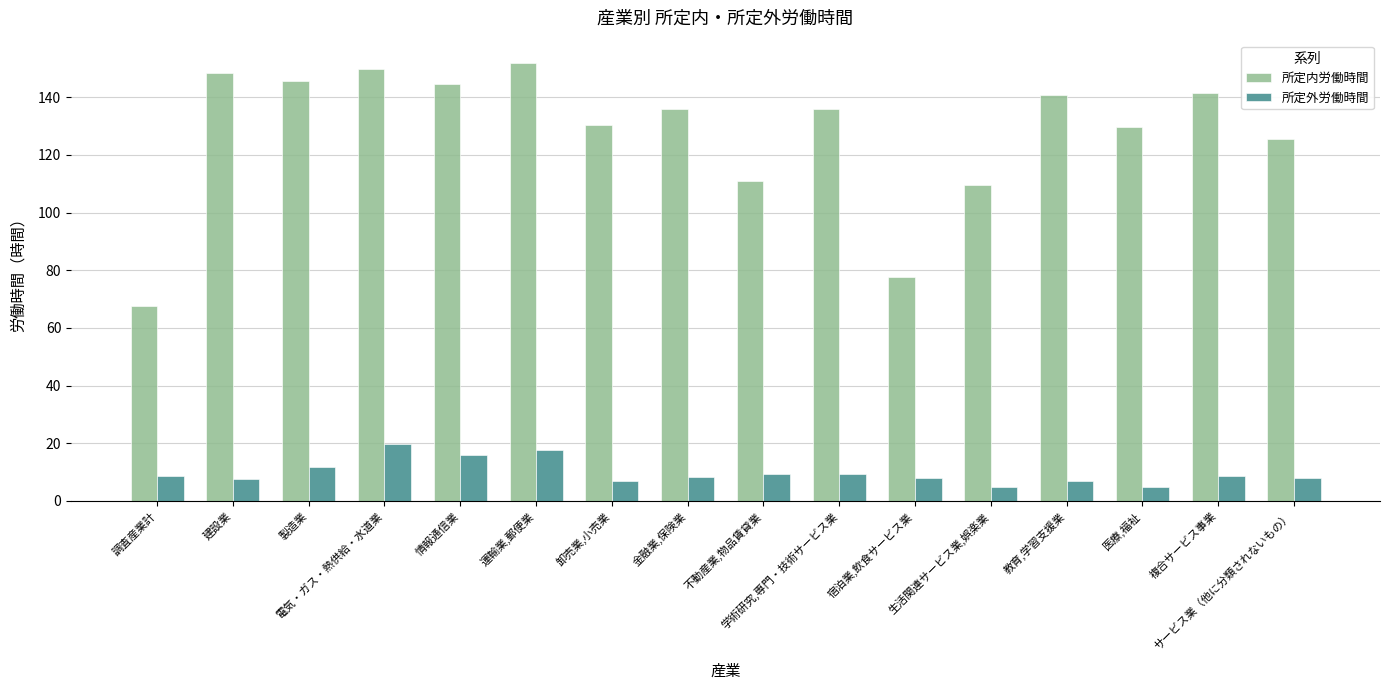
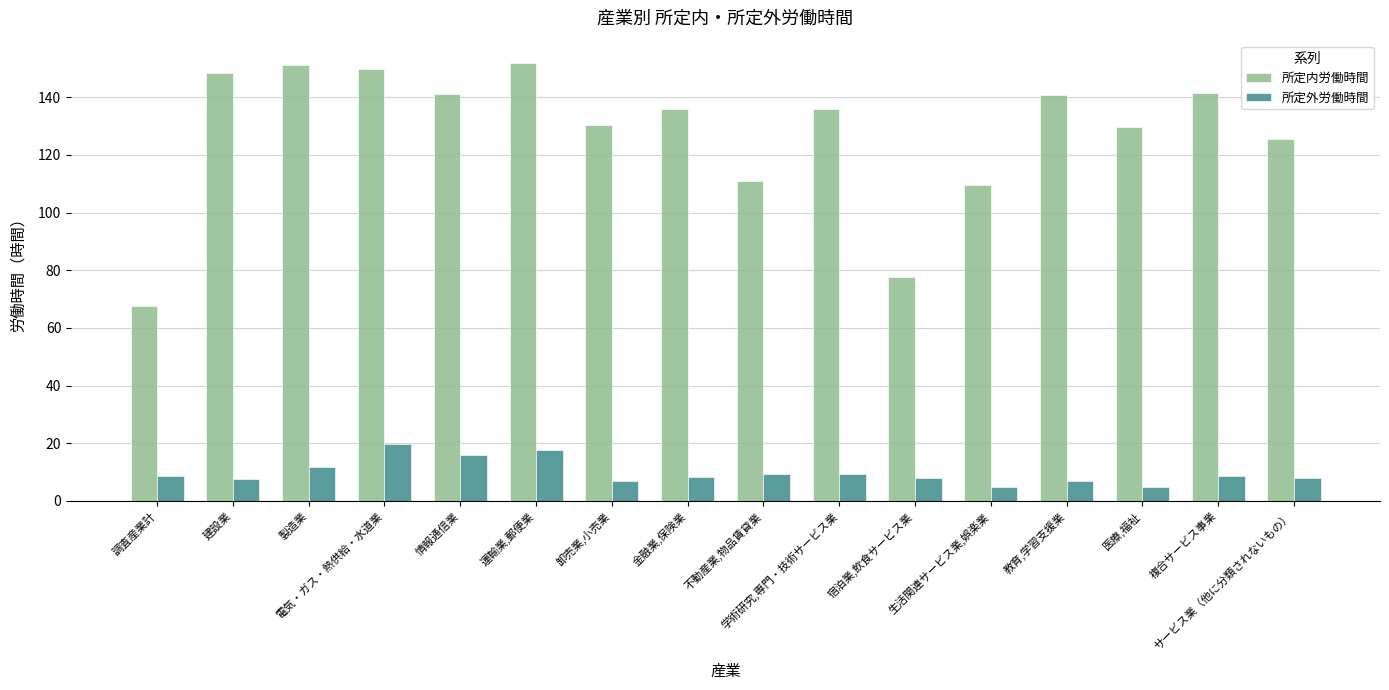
  {
    "所定内労働時間": {
      "調査産業計": 68,
      "建設業": 148,
-     "製造業": 146,
+     "製造業": 151,
      "電気・ガス・熱供給・水道業": 150,
-     "情報通信業": 145,
+     "情報通信業": 141,
      "運輸業,郵便業": 152,
      "卸売業,小売業": 130,
      "金融業,保険業": 136,
      "不動産業,物品賃貸業": 111,
      "学術研究,専門・技術サービス業": 136,
      "宿泊業,飲食サービス業": 78,
      "生活関連サービス業,娯楽業": 110,
      "教育,学習支援業": 141,
      "医療,福祉": 130,
      "複合サービス事業": 141,
      "サービス業（他に分類されないもの）": 125
    },
    "所定外労働時間": {
      "調査産業計": 9,
      "建設業": 8,
      "製造業": 12,
      "電気・ガス・熱供給・水道業": 20,
      "情報通信業": 16,
      "運輸業,郵便業": 18,
      "卸売業,小売業": 7,
      "金融業,保険業": 8,
      "不動産業,物品賃貸業": 9,
      "学術研究,専門・技術サービス業": 9,
      "宿泊業,飲食サービス業": 8,
      "生活関連サービス業,娯楽業": 5,
      "教育,学習支援業": 7,
      "医療,福祉": 5,
      "複合サービス事業": 9,
      "サービス業（他に分類されないもの）": 8
    }
  }
